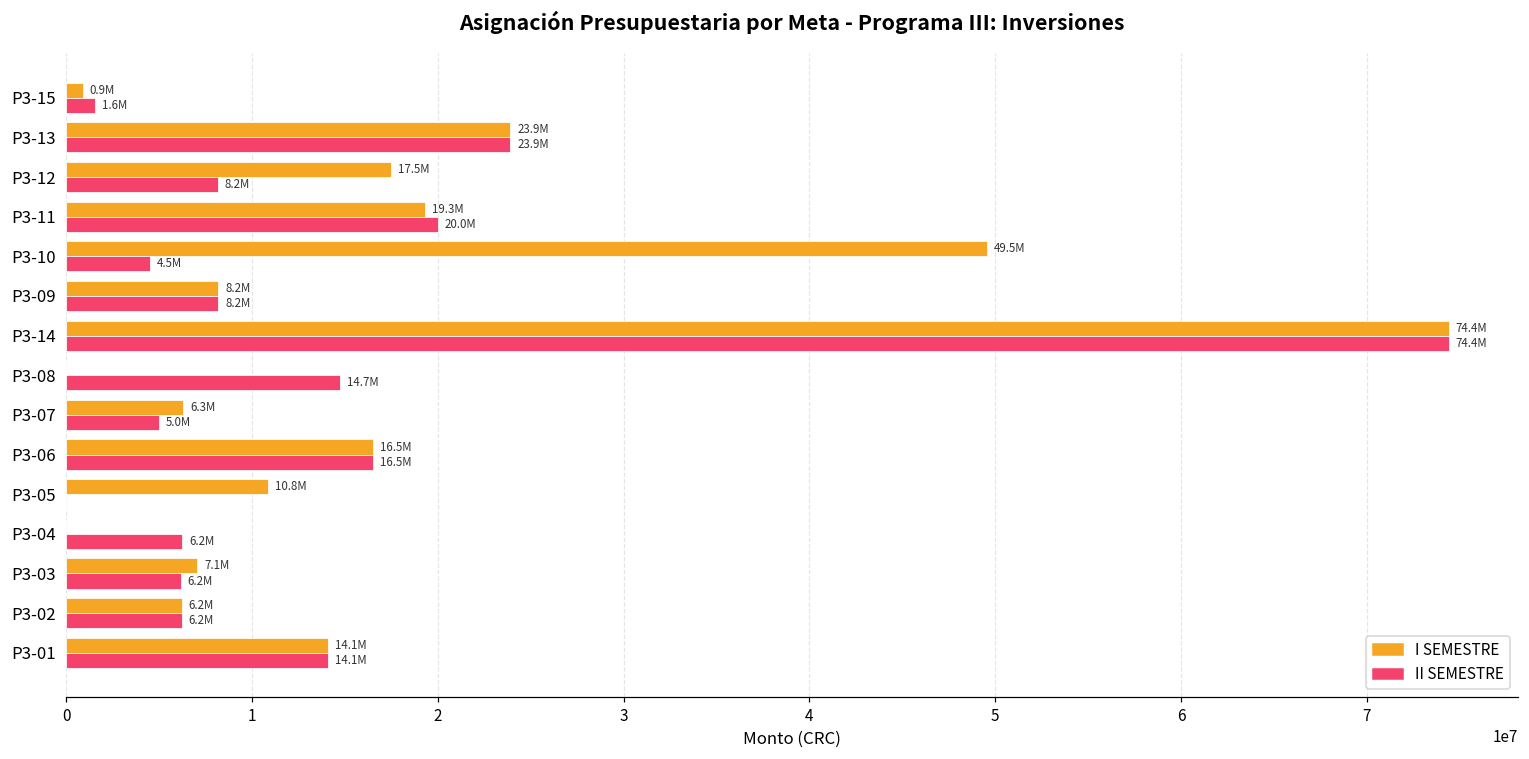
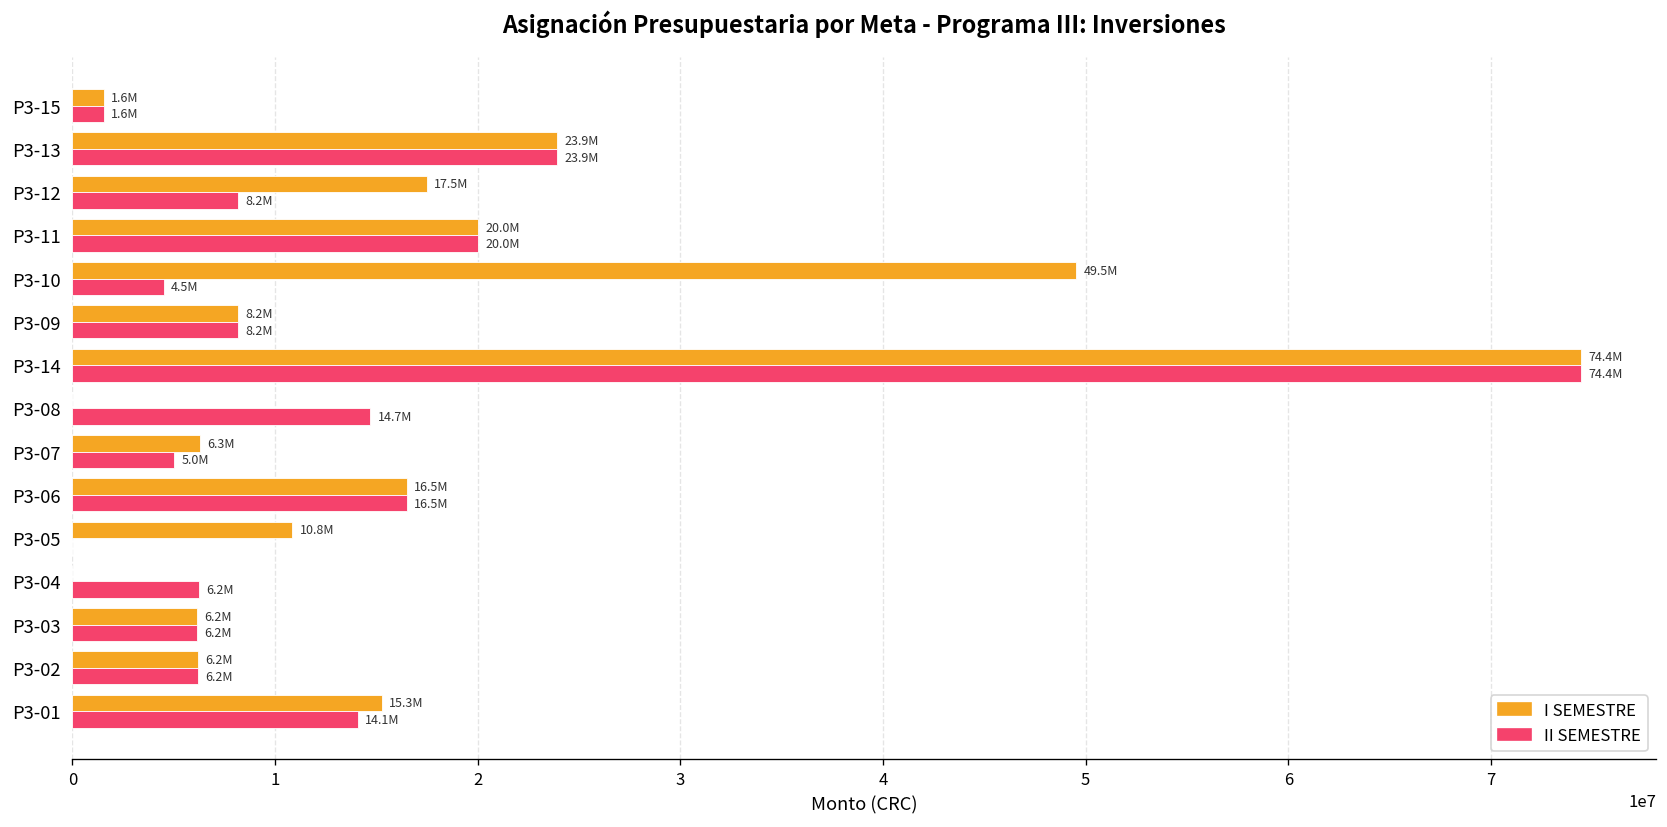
  {
    "I SEMESTRE": {
-     "P3-15": "0.9M",
+     "P3-15": "1.6M",
      "P3-13": "23.9M",
      "P3-12": "17.5M",
-     "P3-11": "19.3M",
+     "P3-11": "20.0M",
      "P3-10": "49.5M",
      "P3-09": "8.2M",
      "P3-14": "74.4M",
      "P3-07": "6.3M",
      "P3-06": "16.5M",
      "P3-05": "10.8M",
-     "P3-03": "7.1M",
+     "P3-03": "6.2M",
      "P3-02": "6.2M",
-     "P3-01": "14.1M"
+     "P3-01": "15.3M"
    },
    "II SEMESTRE": {
      "P3-15": "1.6M",
      "P3-13": "23.9M",
      "P3-12": "8.2M",
      "P3-11": "20.0M",
      "P3-10": "4.5M",
      "P3-09": "8.2M",
      "P3-14": "74.4M",
      "P3-08": "14.7M",
      "P3-07": "5.0M",
      "P3-06": "16.5M",
      "P3-04": "6.2M",
      "P3-03": "6.2M",
      "P3-02": "6.2M",
      "P3-01": "14.1M"
    }
  }
